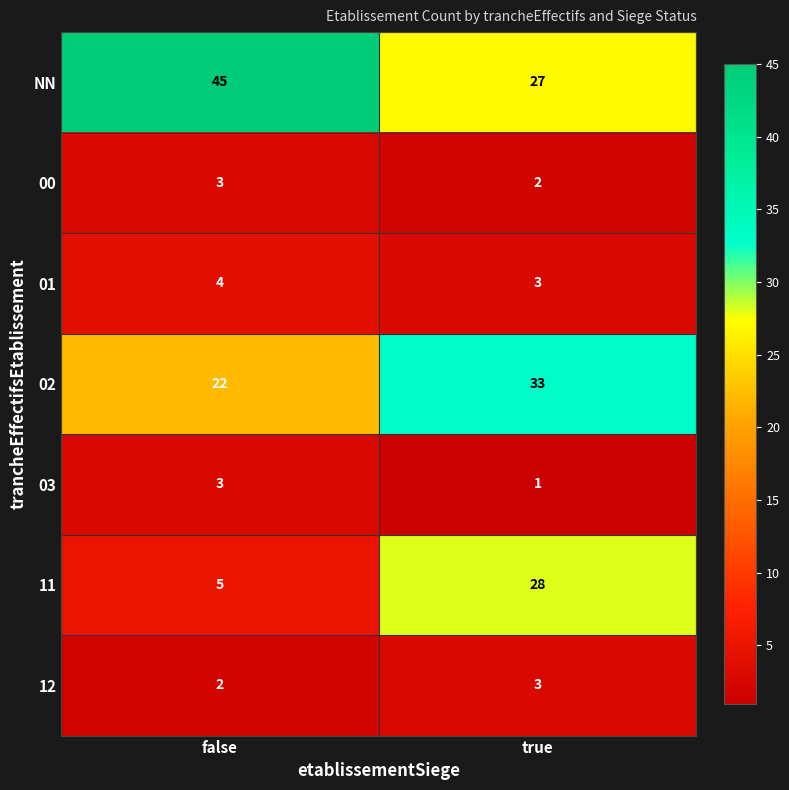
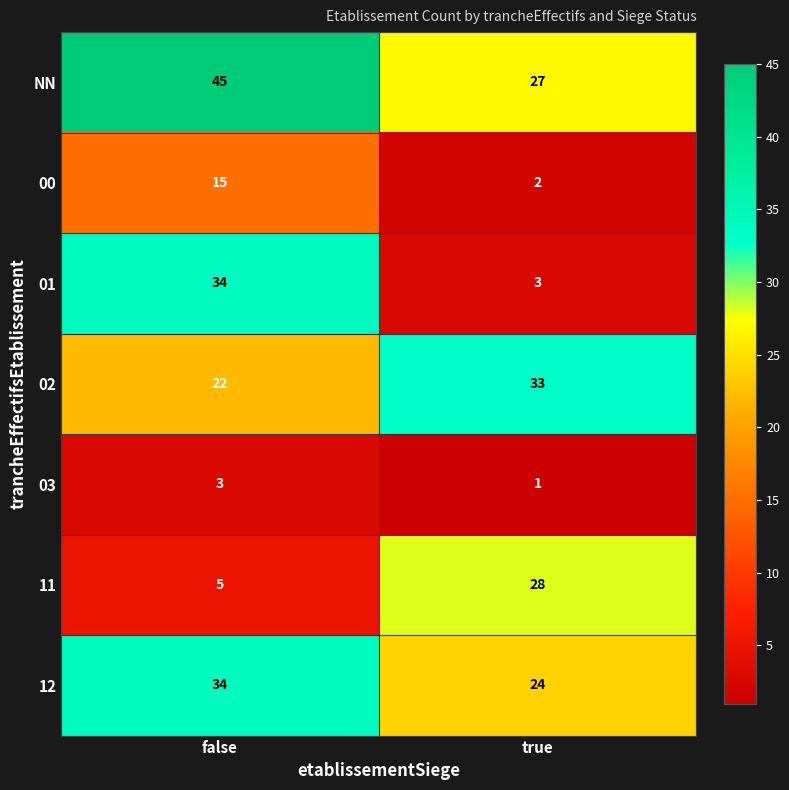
  {
    "NN": {
      "false": 45,
      "true": 27
    },
    "00": {
-     "false": 3,
+     "false": 15,
      "true": 2
    },
    "01": {
-     "false": 4,
+     "false": 34,
      "true": 3
    },
    "02": {
      "false": 22,
      "true": 33
    },
    "03": {
      "false": 3,
      "true": 1
    },
    "11": {
      "false": 5,
      "true": 28
    },
    "12": {
-     "false": 2,
-     "true": 3
+     "false": 34,
+     "true": 24
    }
  }
